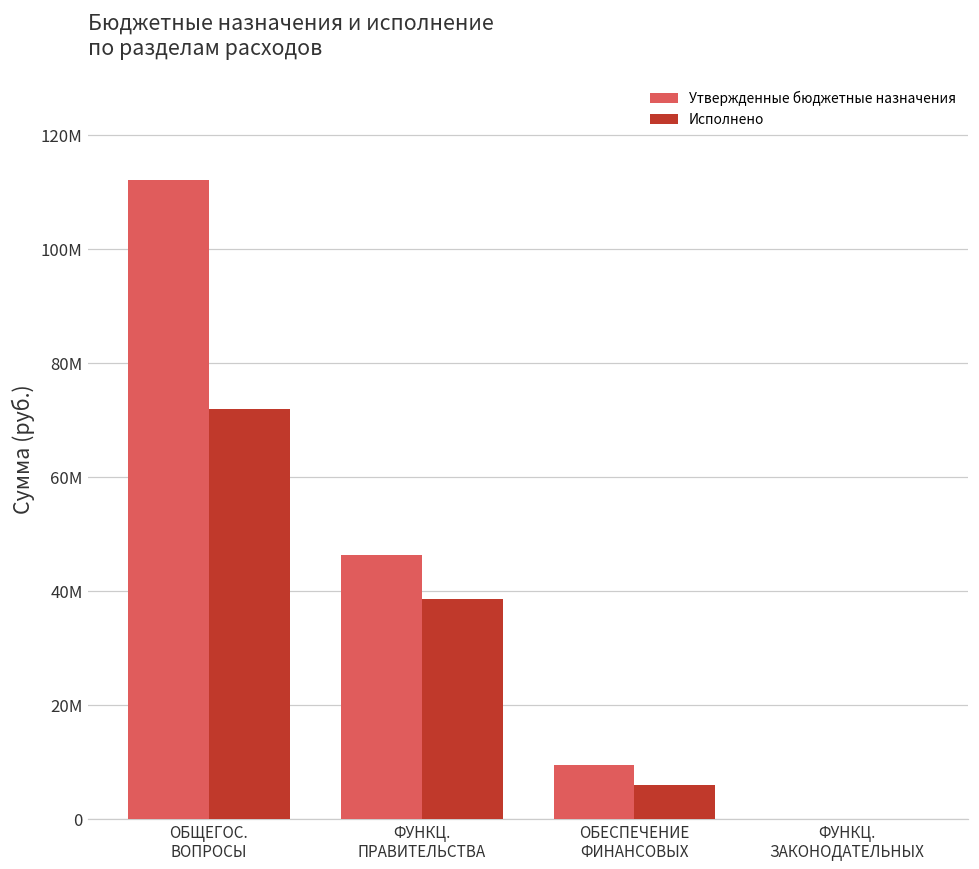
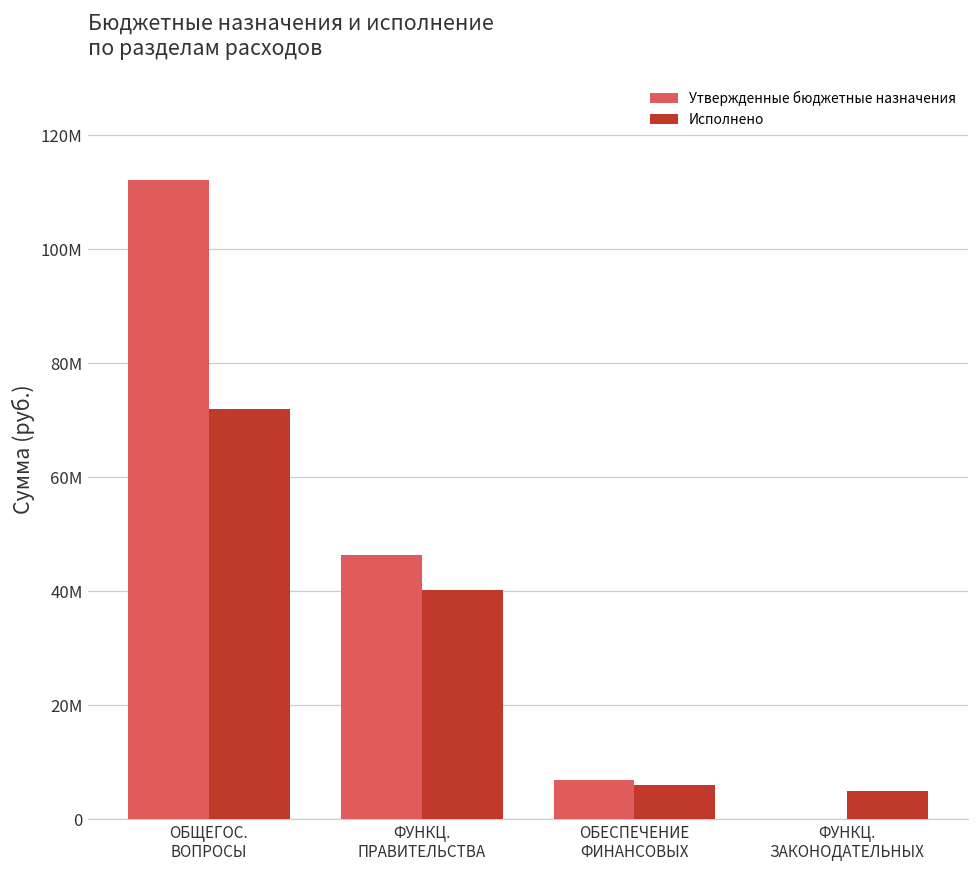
  {
    "Утвержденные бюджетные назначения": {
      "ОБЩЕГОС. ВОПРОСЫ": 112000000,
      "ФУНКЦ. ПРАВИТЕЛЬСТВА": 46000000,
-     "ОБЕСПЕЧЕНИЕ ФИНАНСОВЫХ": 10000000
+     "ОБЕСПЕЧЕНИЕ ФИНАНСОВЫХ": 7000000
    },
    "Исполнено": {
      "ОБЩЕГОС. ВОПРОСЫ": 72000000,
-     "ФУНКЦ. ПРАВИТЕЛЬСТВА": 39000000,
+     "ФУНКЦ. ПРАВИТЕЛЬСТВА": 40000000,
      "ОБЕСПЕЧЕНИЕ ФИНАНСОВЫХ": 6000000,
-     "ФУНКЦ. ЗАКОНОДАТЕЛЬНЫХ": 0
+     "ФУНКЦ. ЗАКОНОДАТЕЛЬНЫХ": 5000000
    }
  }
